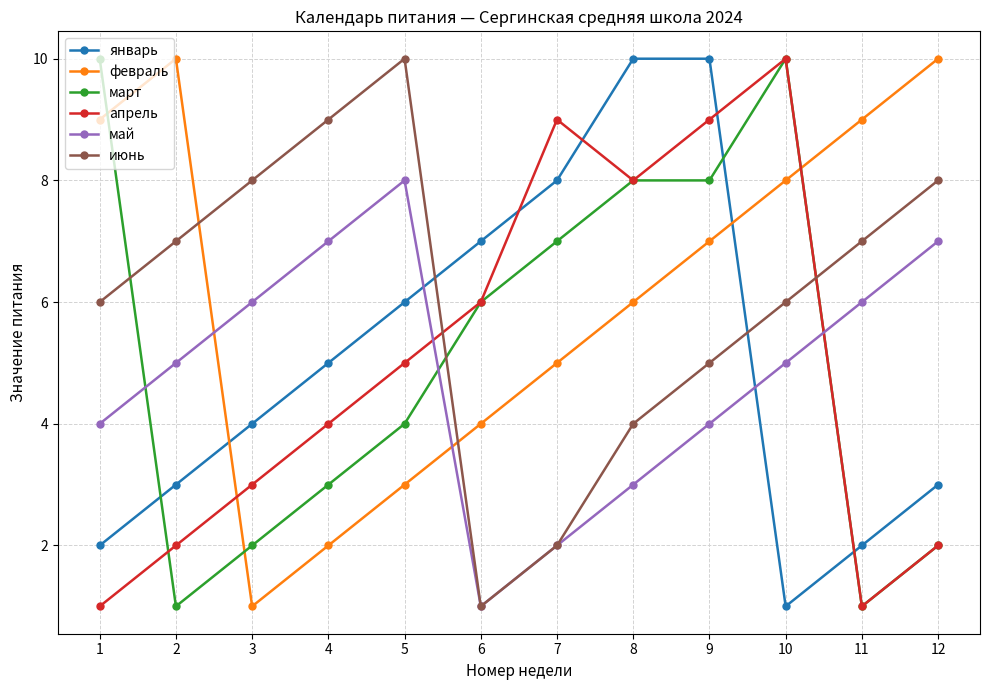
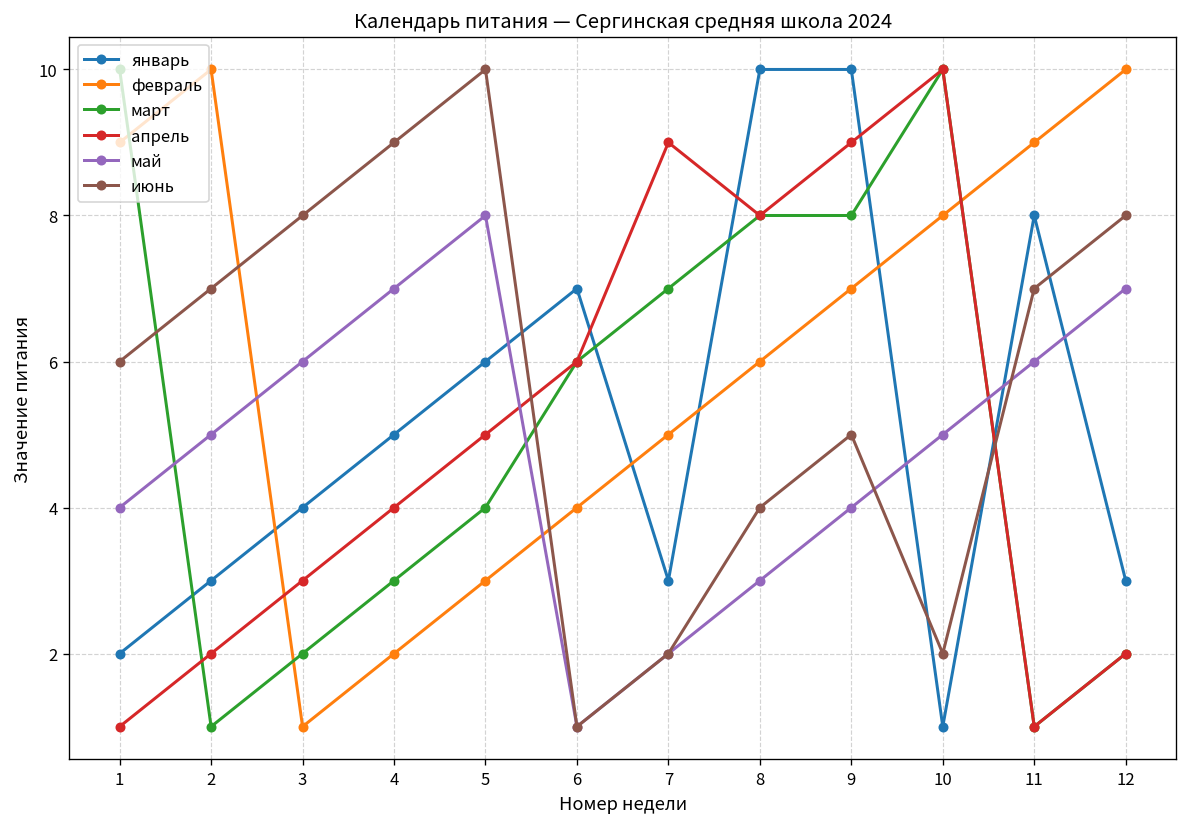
  {
    "январь": {
      "1": 2,
      "2": 3,
      "3": 4,
      "4": 5,
      "5": 6,
      "6": 7,
-     "7": 8,
+     "7": 3,
      "8": 10,
      "9": 10,
      "10": 1,
-     "11": 2,
+     "11": 8,
      "12": 3
    },
    "февраль": {
      "2": 10,
      "3": 1,
      "4": 2,
      "5": 3,
      "6": 4,
      "7": 5,
      "8": 6,
      "9": 7,
      "10": 8,
      "11": 9,
      "12": 10
    },
    "март": {
      "2": 1,
      "3": 2,
      "4": 3,
      "5": 4,
      "7": 7,
      "9": 8
    },
    "апрель": {
      "1": 1,
      "2": 2,
      "3": 3,
      "4": 4,
      "5": 5,
      "7": 9,
      "9": 9
    },
    "май": {
      "1": 4,
      "2": 5,
      "3": 6,
      "4": 7,
      "5": 8,
      "8": 3,
      "9": 4,
      "10": 5,
      "11": 6,
      "12": 7
    },
    "июнь": {
      "1": 6,
      "2": 7,
      "3": 8,
      "4": 9,
      "5": 10,
      "8": 4,
      "9": 5,
-     "10": 6,
+     "10": 2,
      "11": 7,
      "12": 8
    }
  }
